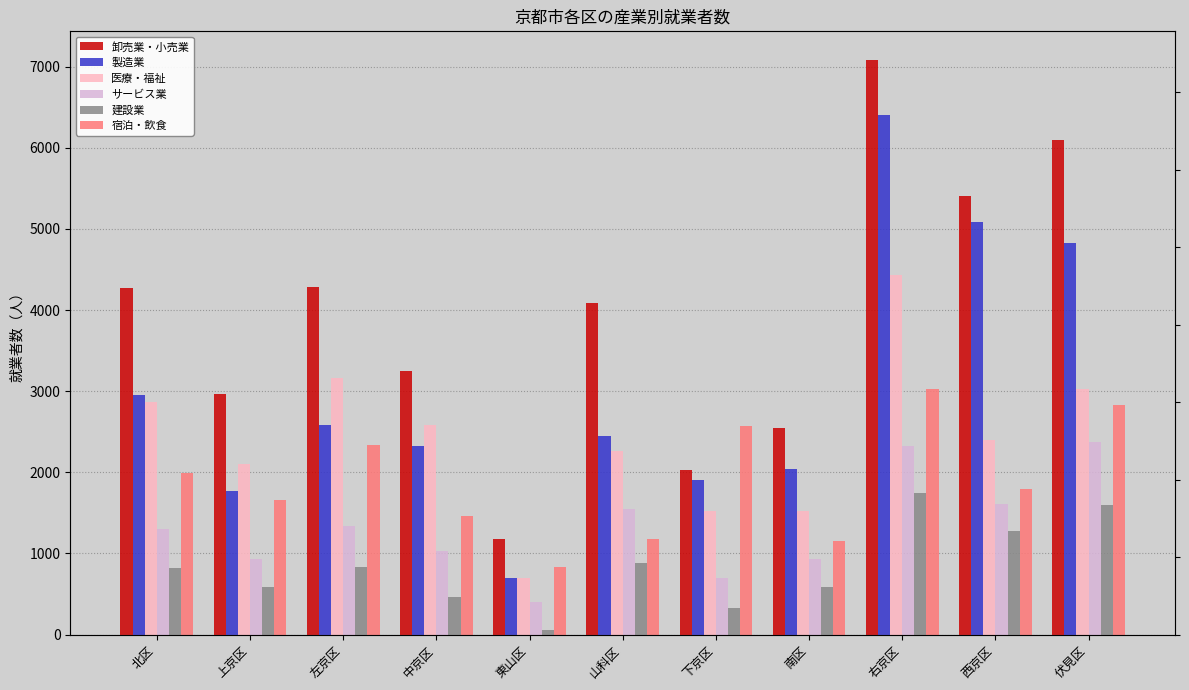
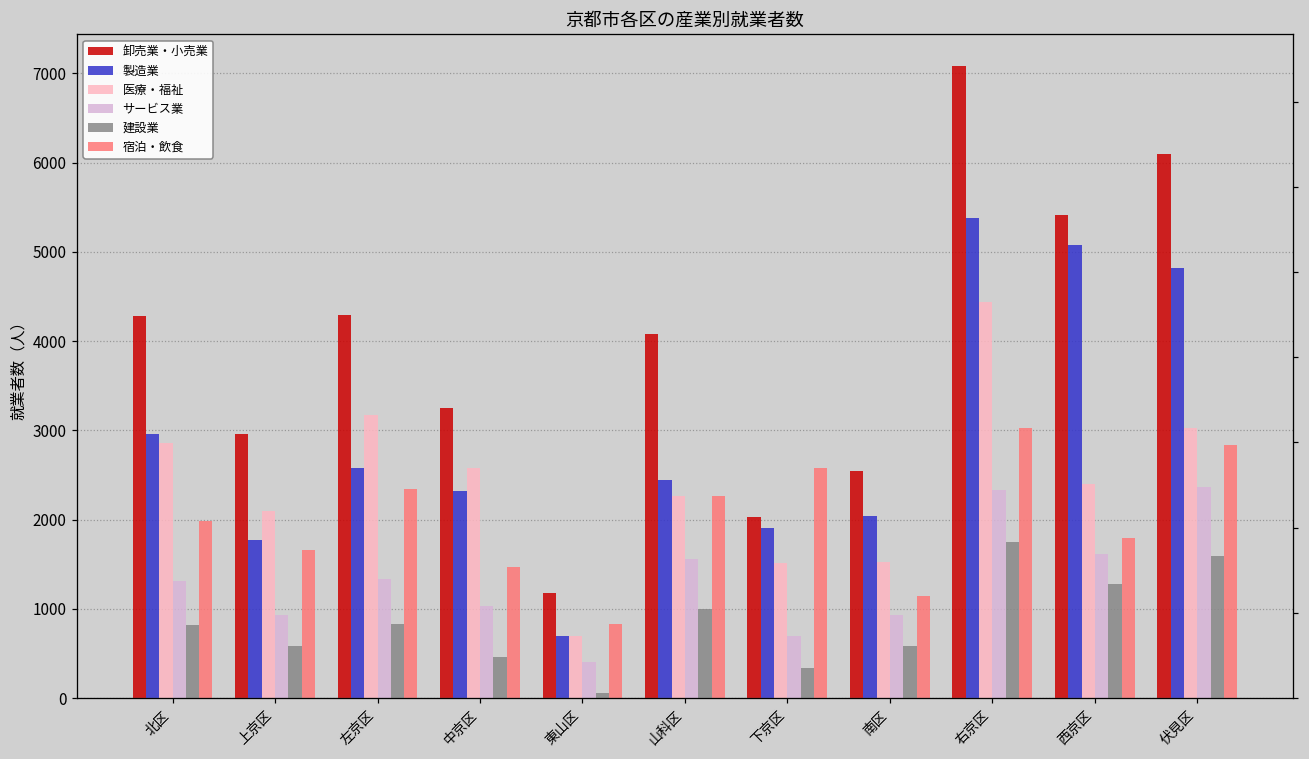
  {
    "卸売業・小売業": {
      "北区": 4300,
      "上京区": 3000,
      "左京区": 4300,
      "中京区": 3300,
      "東山区": 1200,
      "山科区": 4100,
      "下京区": 2000,
      "南区": 2500,
      "右京区": 7100,
      "西京区": 5400,
      "伏見区": 6100
    },
    "製造業": {
      "北区": 3000,
      "上京区": 1800,
      "左京区": 2600,
      "中京区": 2300,
      "東山区": 700,
      "山科区": 2400,
      "下京区": 1900,
      "南区": 2000,
-     "右京区": 6400,
+     "右京区": 5400,
      "西京区": 5100,
      "伏見区": 4800
    },
    "建設業": {
      "北区": 800,
      "上京区": 600,
      "左京区": 800,
      "中京区": 500,
      "東山区": 100,
-     "山科区": 900,
+     "山科区": 1000,
      "下京区": 300,
      "南区": 600,
      "右京区": 1700,
      "西京区": 1300,
      "伏見区": 1600
    },
    "宿泊・飲食": {
      "北区": 2000,
      "上京区": 1700,
      "左京区": 2300,
      "中京区": 1500,
      "東山区": 800,
-     "山科区": 1200,
+     "山科区": 2300,
      "下京区": 2600,
      "南区": 1100,
      "右京区": 3000,
      "西京区": 1800,
      "伏見区": 2800
    }
  }
